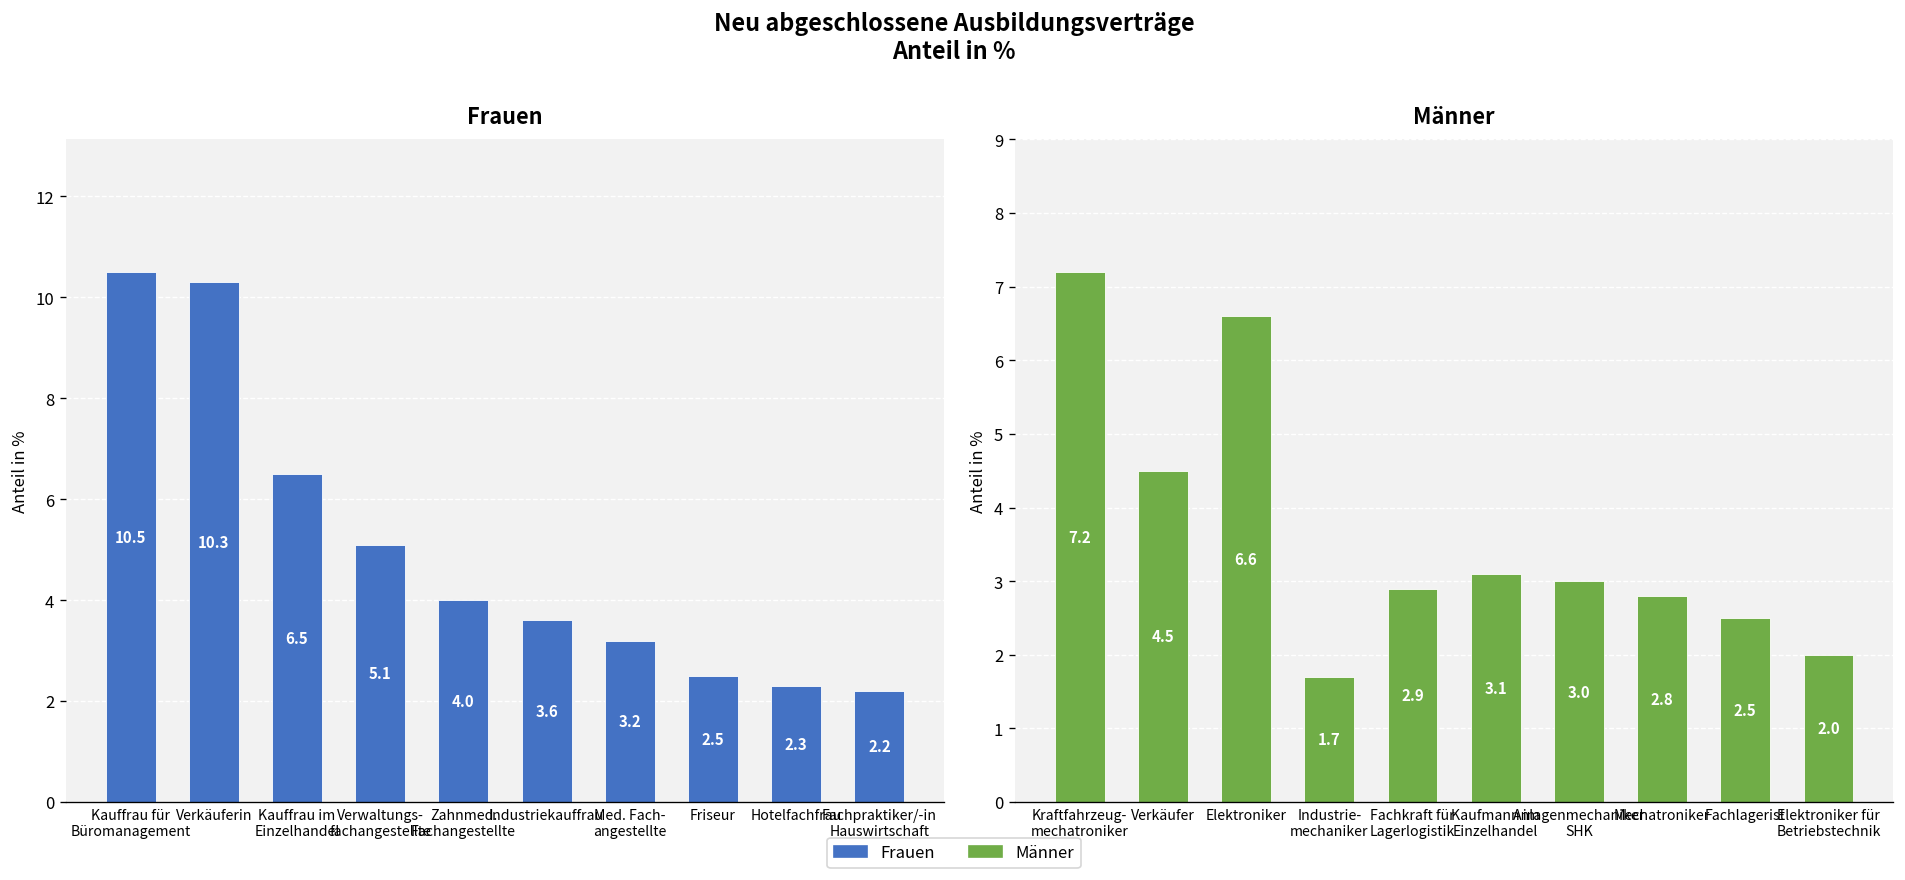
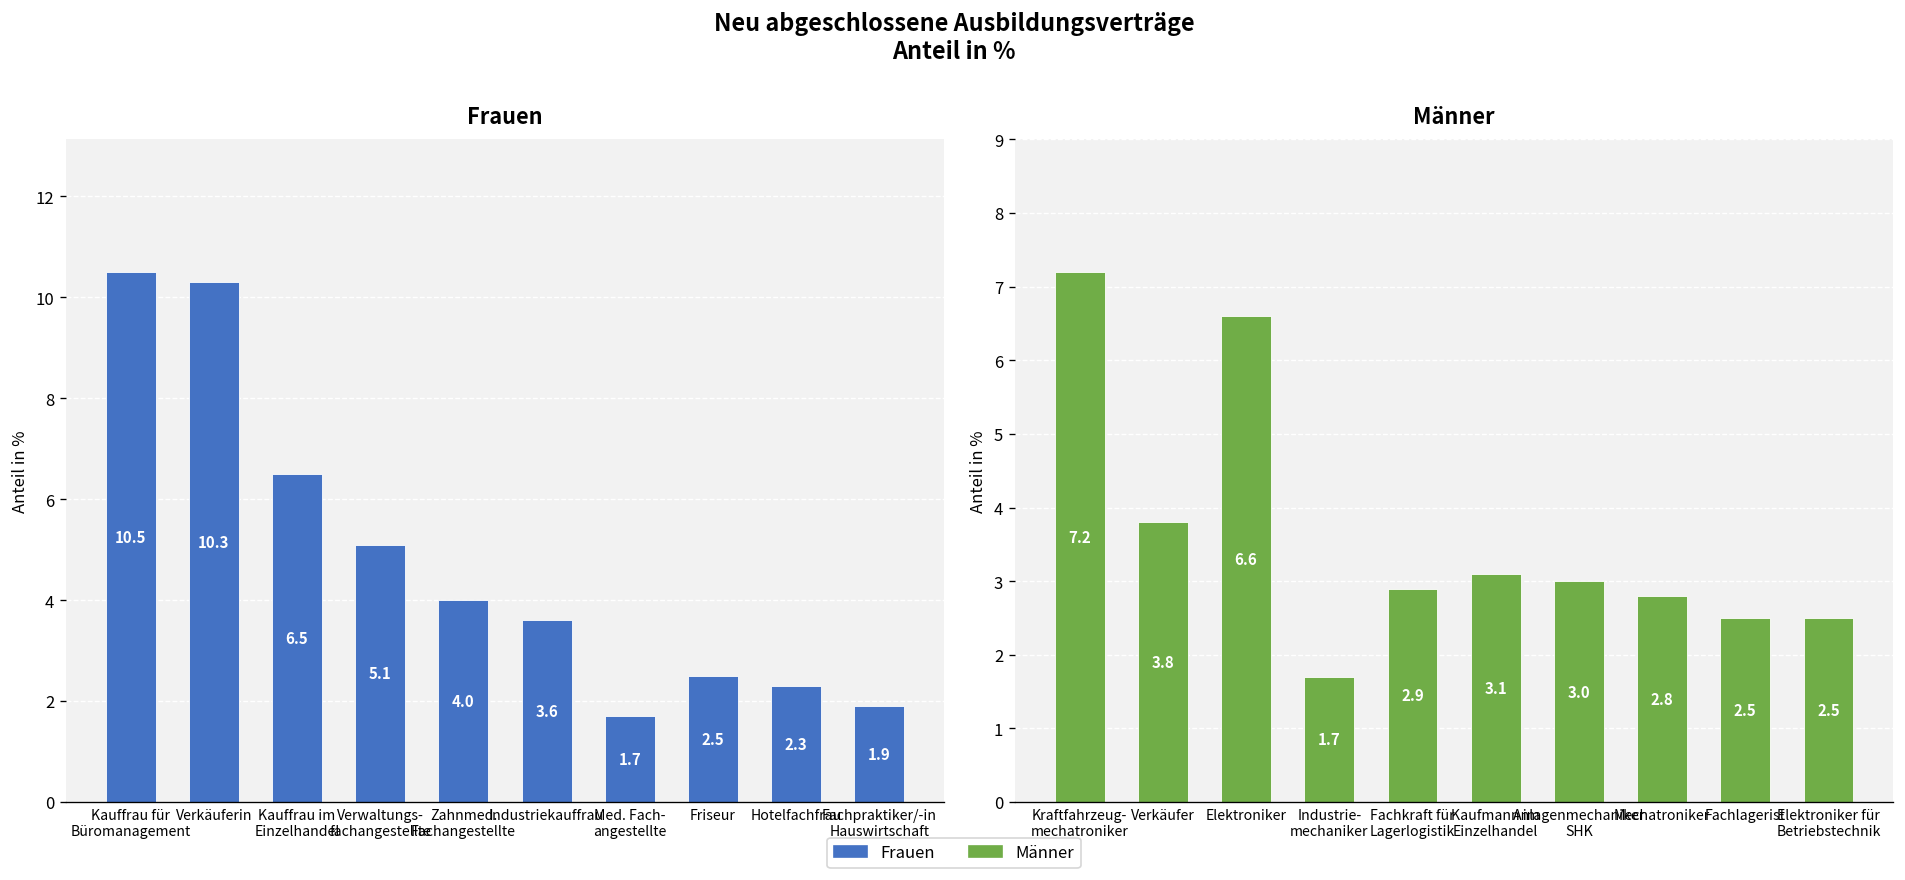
  {
    "Frauen": {
      "Kauffrau für Büromanagement": 10.5,
      "Kauffrau im Einzelhandel": 6.5,
-     "Med. Fach- angestellte": 3.2,
+     "Med. Fach- angestellte": 1.7,
      "Friseur": 2.5,
-     "Fachpraktiker/-in Hauswirtschaft": 2.2
+     "Fachpraktiker/-in Hauswirtschaft": 1.9
    },
    "Männer": {
      "Kraftfahrzeug- mechatroniker": 7.2,
-     "Verkäufer": 4.5,
+     "Verkäufer": 3.8,
      "Elektroniker": 6.6,
      "Industrie- mechaniker": 1.7,
      "Fachkraft für Lagerlogistik": 2.9,
      "Fachlagerist": 2.5,
-     "Elektroniker für Betriebstechnik": 2.0
+     "Elektroniker für Betriebstechnik": 2.5
    }
  }
